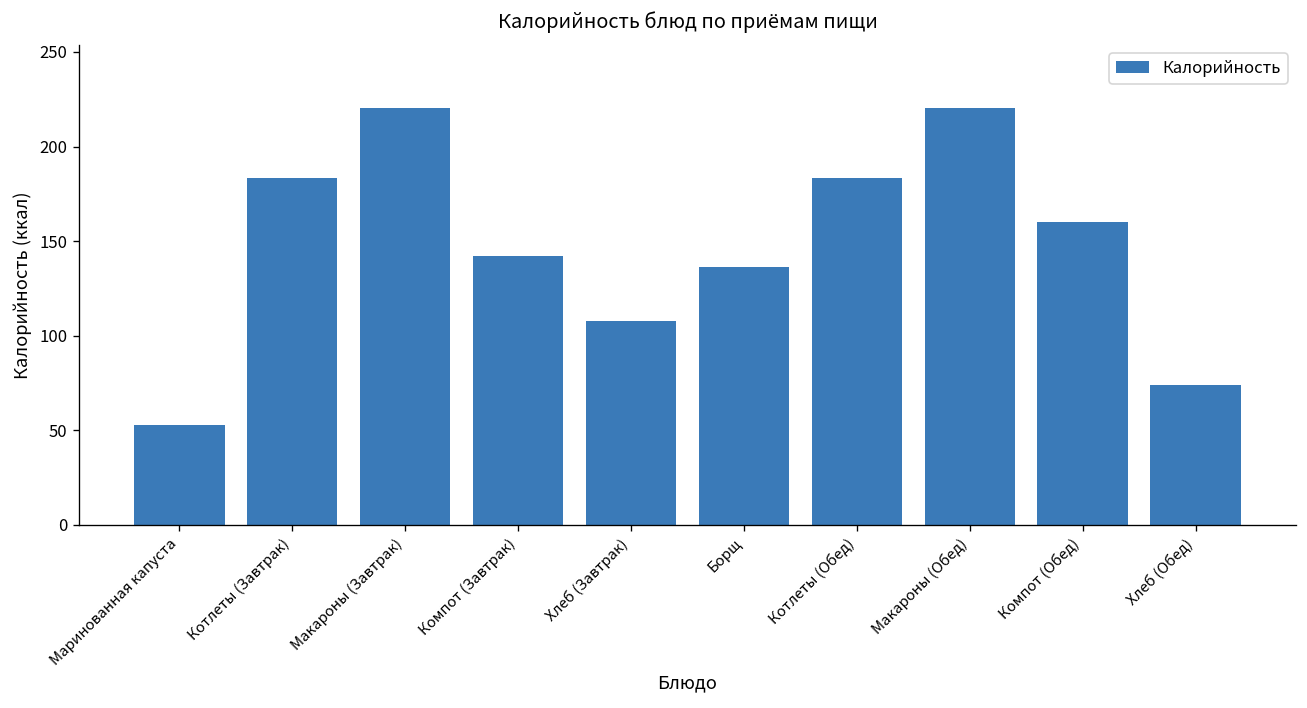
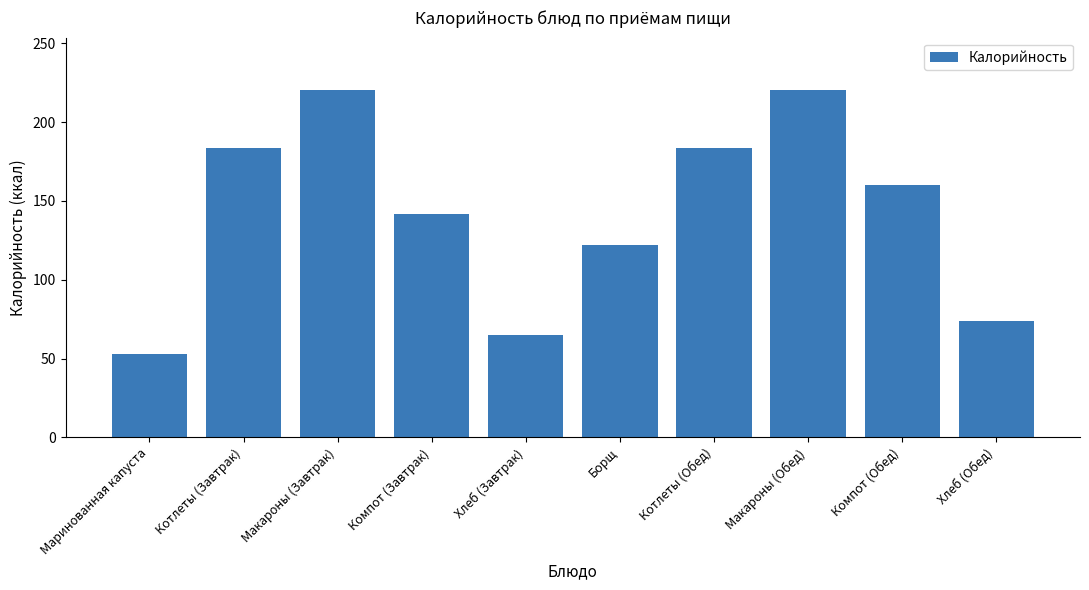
  {
    "Маринованная капуста": 53,
    "Котлеты (Завтрак)": 184,
    "Макароны (Завтрак)": 221,
    "Компот (Завтрак)": 142,
-   "Хлеб (Завтрак)": 108,
-   "Борщ": 136,
+   "Хлеб (Завтрак)": 65,
+   "Борщ": 122,
    "Котлеты (Обед)": 184,
    "Макароны (Обед)": 221,
    "Компот (Обед)": 160,
    "Хлеб (Обед)": 74
  }
